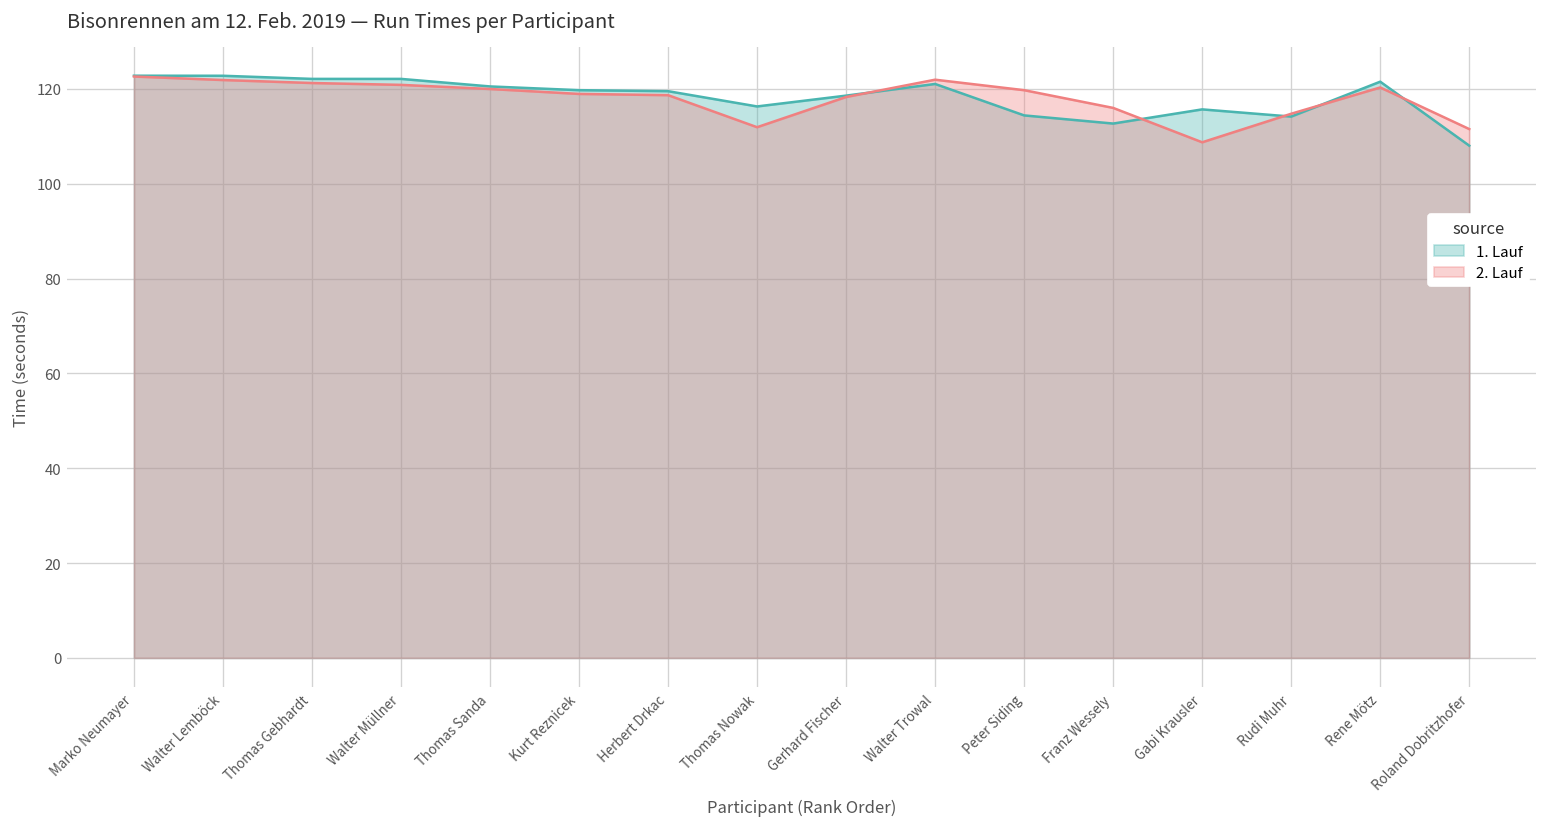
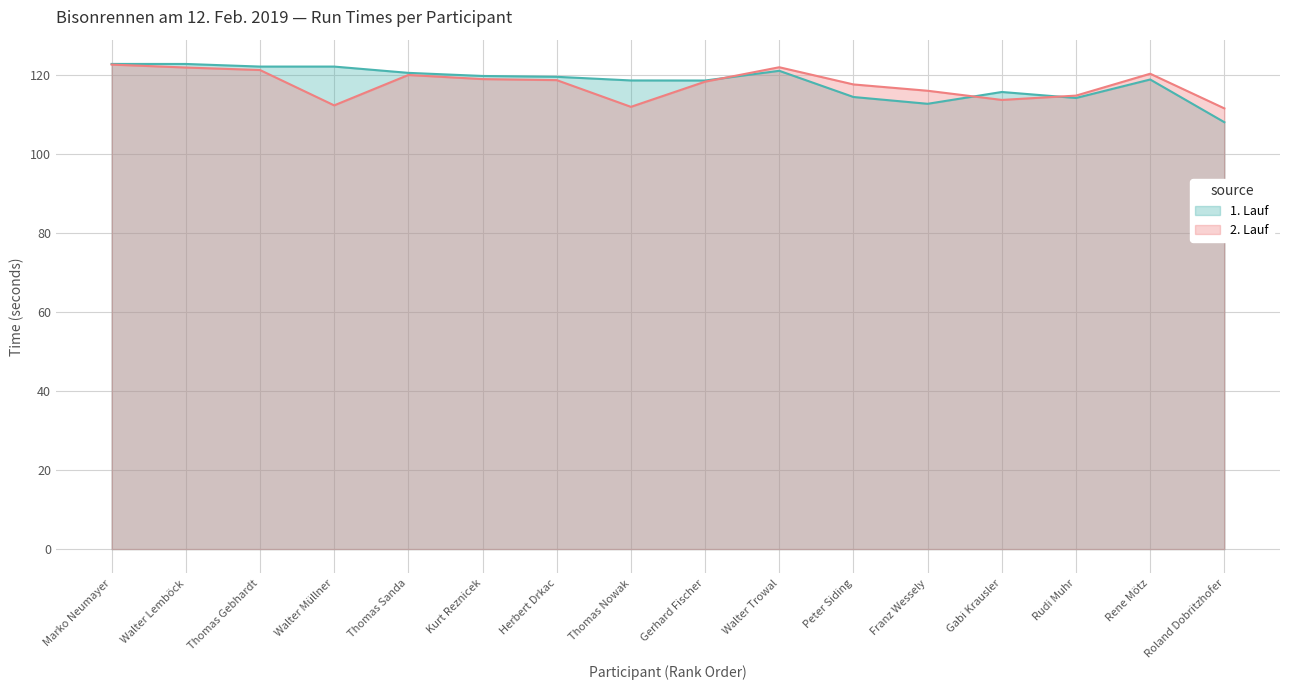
  {
    "1. Lauf": {
      "Walter Lemböck": 123,
      "Thomas Gebhardt": 122,
      "Walter Müllner": 122,
      "Kurt Reznicek": 120,
      "Herbert Drkac": 120,
-     "Thomas Nowak": 116,
+     "Thomas Nowak": 119,
      "Walter Trowal": 121,
      "Peter Siding": 114,
      "Franz Wessely": 113,
      "Gabi Krausler": 116,
-     "Rene Mötz": 122,
+     "Rene Mötz": 119,
      "Roland Dobritzhofer": 108
    },
    "2. Lauf": {
      "Walter Lemböck": 122,
      "Thomas Gebhardt": 121,
-     "Walter Müllner": 121,
+     "Walter Müllner": 112,
      "Kurt Reznicek": 119,
      "Herbert Drkac": 119,
      "Thomas Nowak": 112,
      "Walter Trowal": 122,
-     "Peter Siding": 120,
+     "Peter Siding": 118,
      "Franz Wessely": 116,
-     "Gabi Krausler": 109,
+     "Gabi Krausler": 114,
      "Rene Mötz": 120,
      "Roland Dobritzhofer": 112
    }
  }
